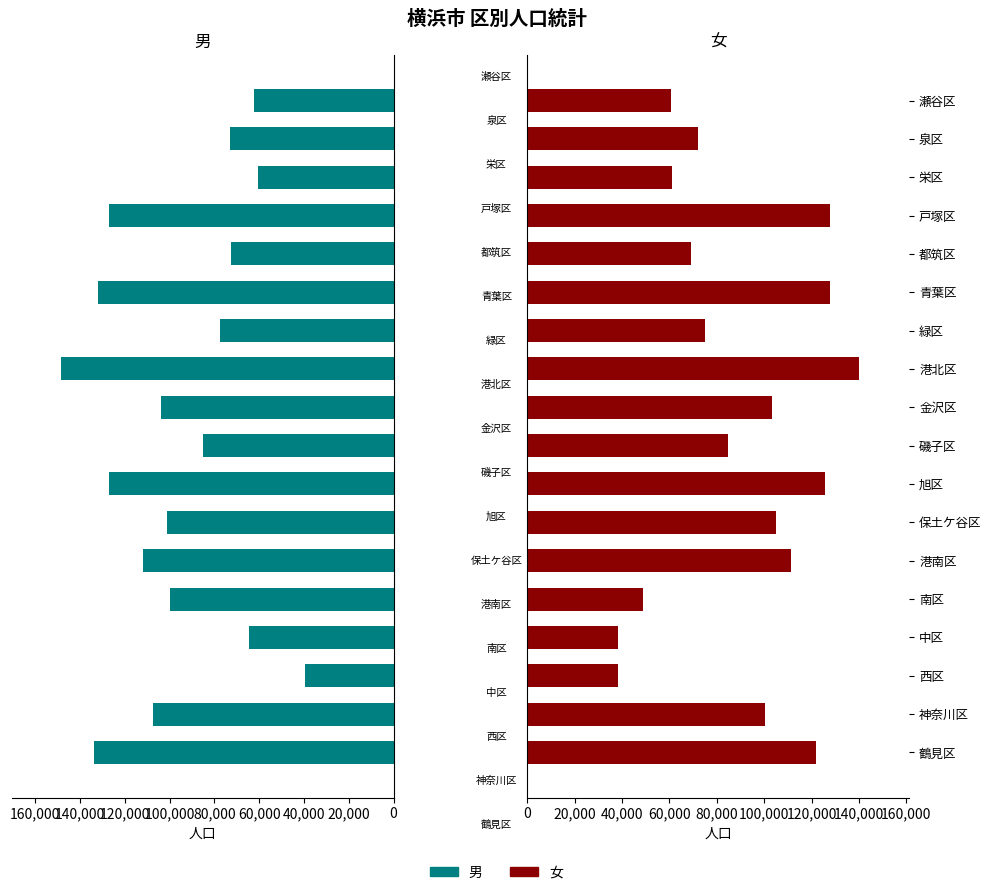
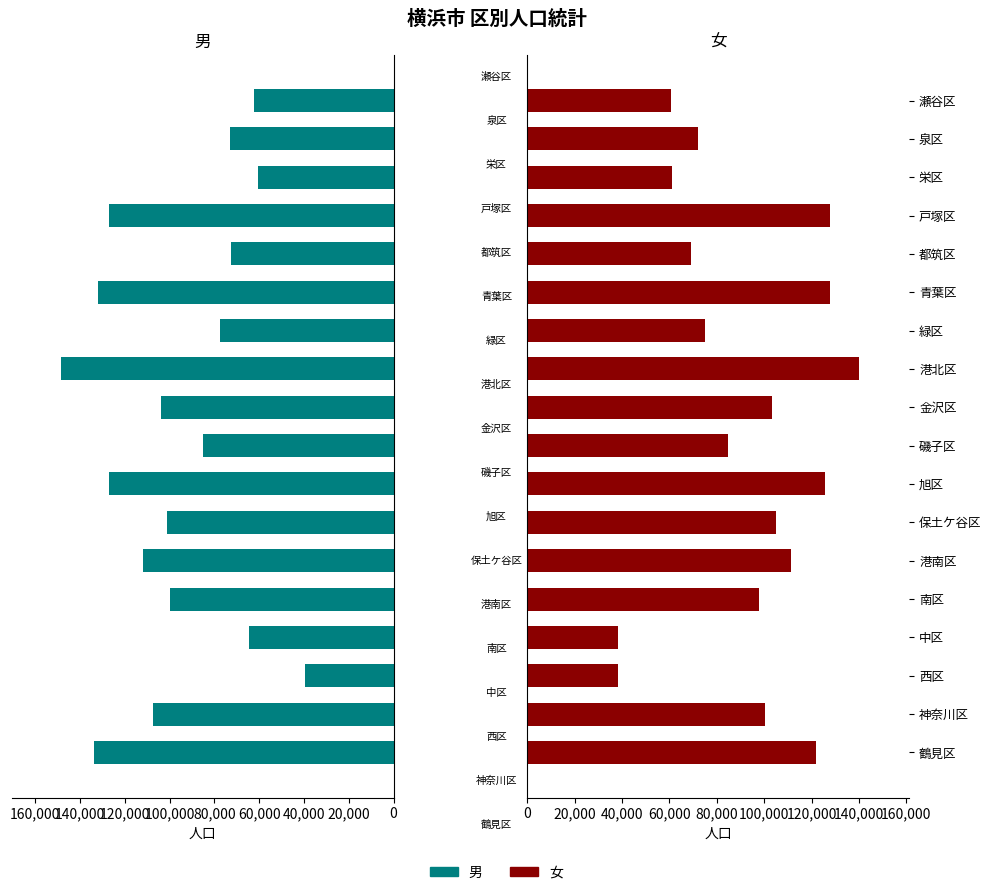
  {
    "女": {
      "瀬谷区": "60,000",
      "泉区": "72,000",
      "栄区": "61,000",
      "戸塚区": "128,000",
      "都筑区": "69,000",
      "青葉区": "128,000",
      "緑区": "75,000",
      "港北区": "140,000",
      "金沢区": "103,000",
      "磯子区": "85,000",
      "旭区": "126,000",
      "保土ケ谷区": "105,000",
      "港南区": "111,000",
-     "南区": "49,000",
+     "南区": "98,000",
      "中区": "38,000",
      "西区": "38,000",
      "神奈川区": "101,000",
      "鶴見区": "122,000"
    }
  }
